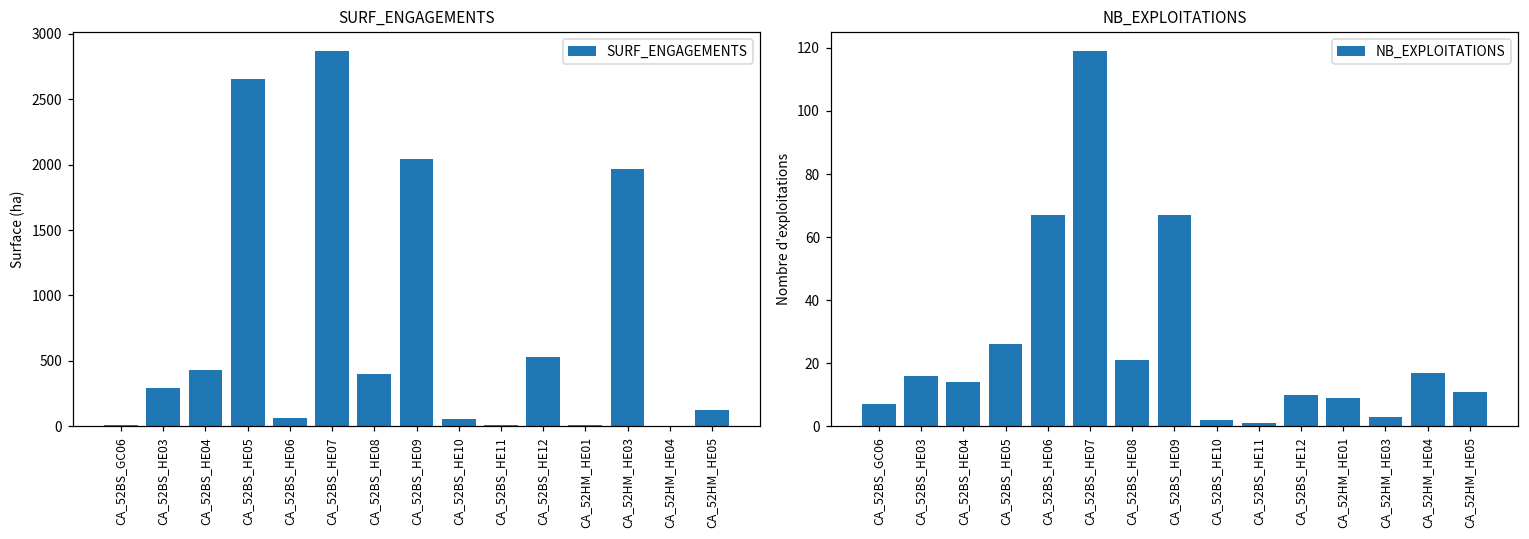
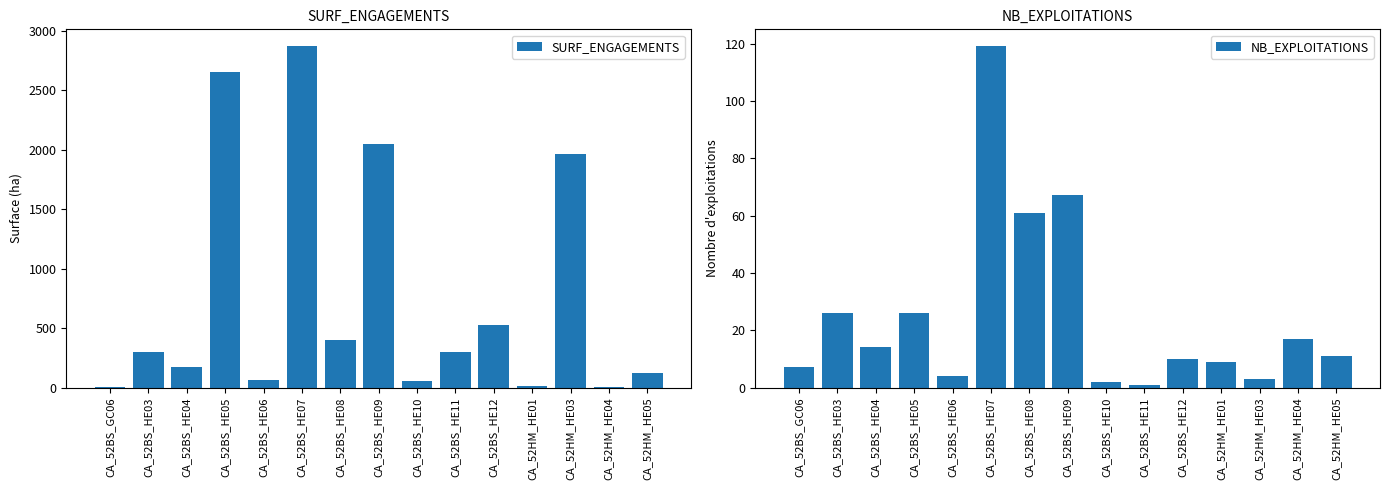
  {
    "SURF_ENGAGEMENTS": {
      "CA_52BS_HE03": 300,
-     "CA_52BS_HE04": 430,
+     "CA_52BS_HE04": 170,
      "CA_52BS_HE05": 2650,
      "CA_52BS_HE06": 70,
      "CA_52BS_HE07": 2870,
      "CA_52BS_HE08": 400,
      "CA_52BS_HE09": 2040,
      "CA_52BS_HE10": 50,
-     "CA_52BS_HE11": 10,
+     "CA_52BS_HE11": 300,
      "CA_52BS_HE12": 530,
      "CA_52HM_HE03": 1960,
      "CA_52HM_HE05": 120
    },
    "NB_EXPLOITATIONS": {
      "CA_52BS_GC06": 7,
-     "CA_52BS_HE03": 16,
+     "CA_52BS_HE03": 26,
      "CA_52BS_HE04": 14,
      "CA_52BS_HE05": 26,
-     "CA_52BS_HE06": 67,
+     "CA_52BS_HE06": 4,
      "CA_52BS_HE07": 119,
-     "CA_52BS_HE08": 21,
+     "CA_52BS_HE08": 61,
      "CA_52BS_HE09": 67,
      "CA_52BS_HE10": 2,
      "CA_52BS_HE11": 1,
      "CA_52BS_HE12": 10,
      "CA_52HM_HE01": 9,
      "CA_52HM_HE03": 3,
      "CA_52HM_HE04": 17,
      "CA_52HM_HE05": 11
    }
  }
